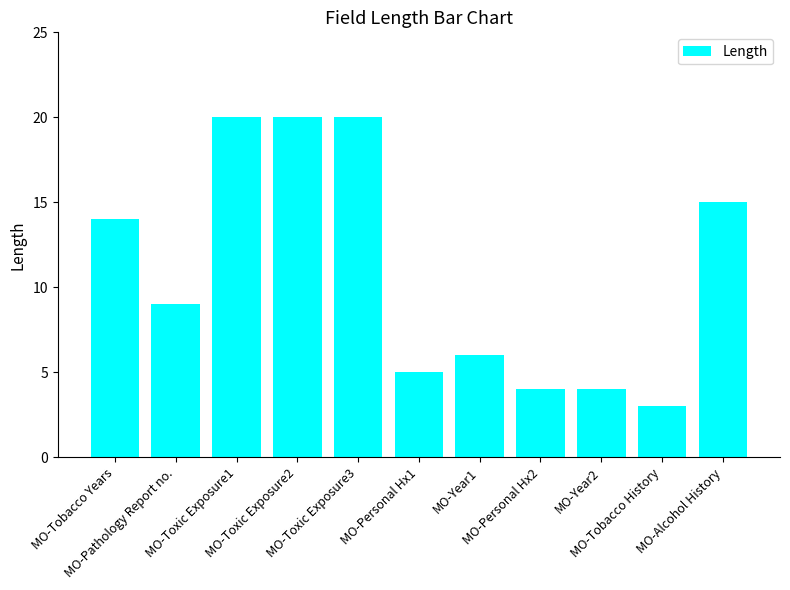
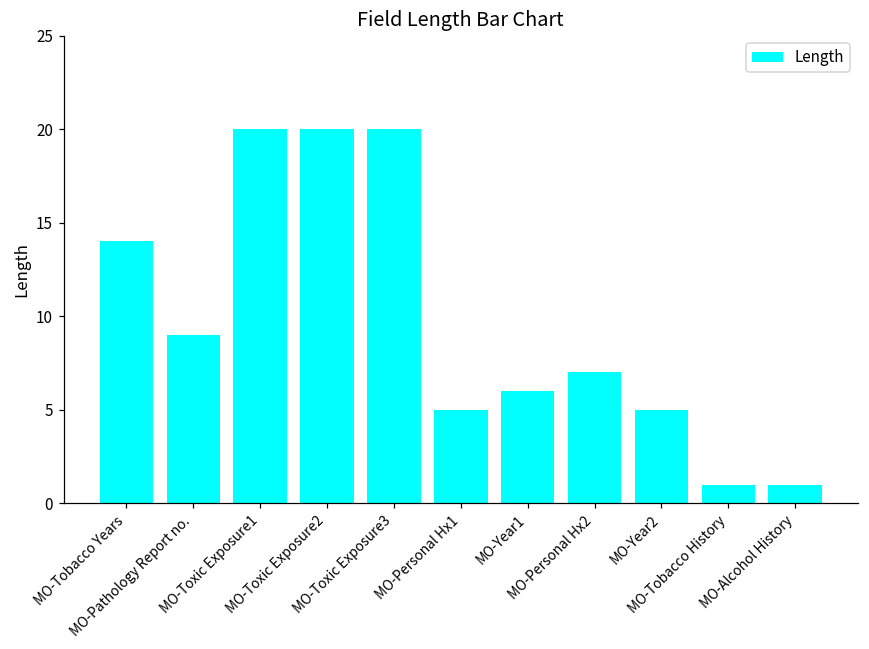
  {
    "MO-Tobacco Years": 14,
    "MO-Pathology Report no.": 9,
    "MO-Toxic Exposure1": 20,
    "MO-Toxic Exposure2": 20,
    "MO-Toxic Exposure3": 20,
    "MO-Personal Hx1": 5,
    "MO-Year1": 6,
-   "MO-Personal Hx2": 4,
-   "MO-Year2": 4,
-   "MO-Tobacco History": 3,
-   "MO-Alcohol History": 15
+   "MO-Personal Hx2": 7,
+   "MO-Year2": 5,
+   "MO-Tobacco History": 1,
+   "MO-Alcohol History": 1
  }
